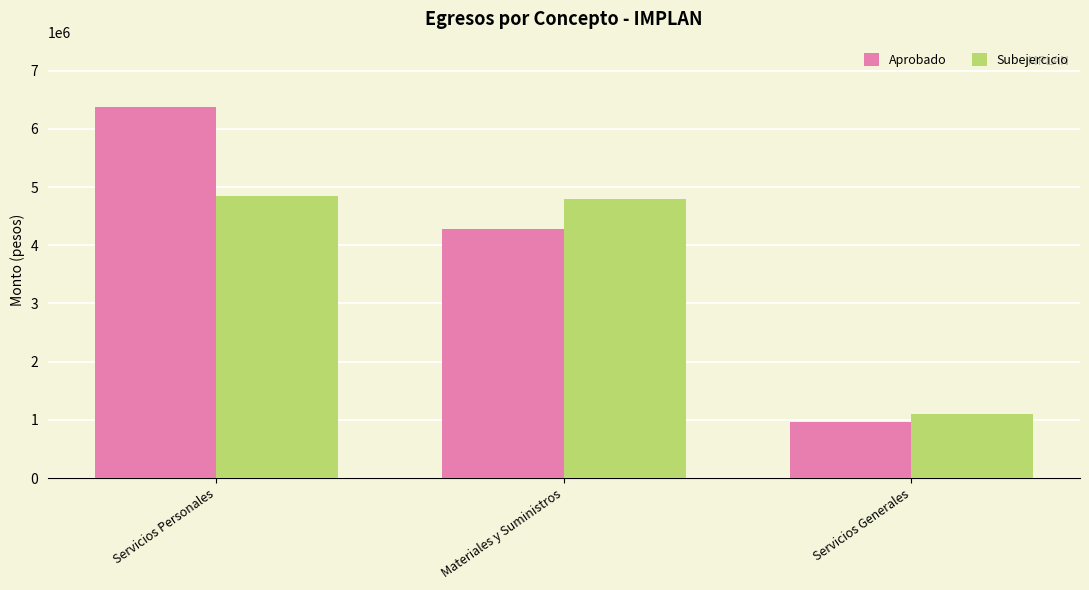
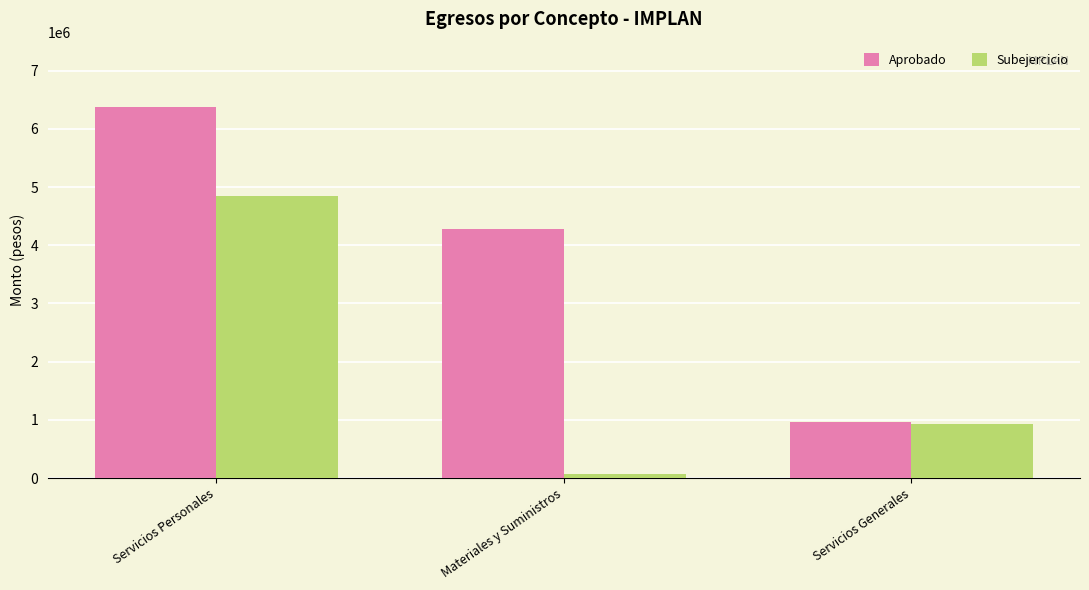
  {
    "Aprobado": {
      "Servicios Personales": 6400000,
      "Materiales y Suministros": 4300000,
      "Servicios Generales": 1000000
    },
    "Subejercicio": {
      "Servicios Personales": 4800000,
-     "Materiales y Suministros": 4800000,
-     "Servicios Generales": 1100000
+     "Materiales y Suministros": 100000,
+     "Servicios Generales": 900000
    }
  }
